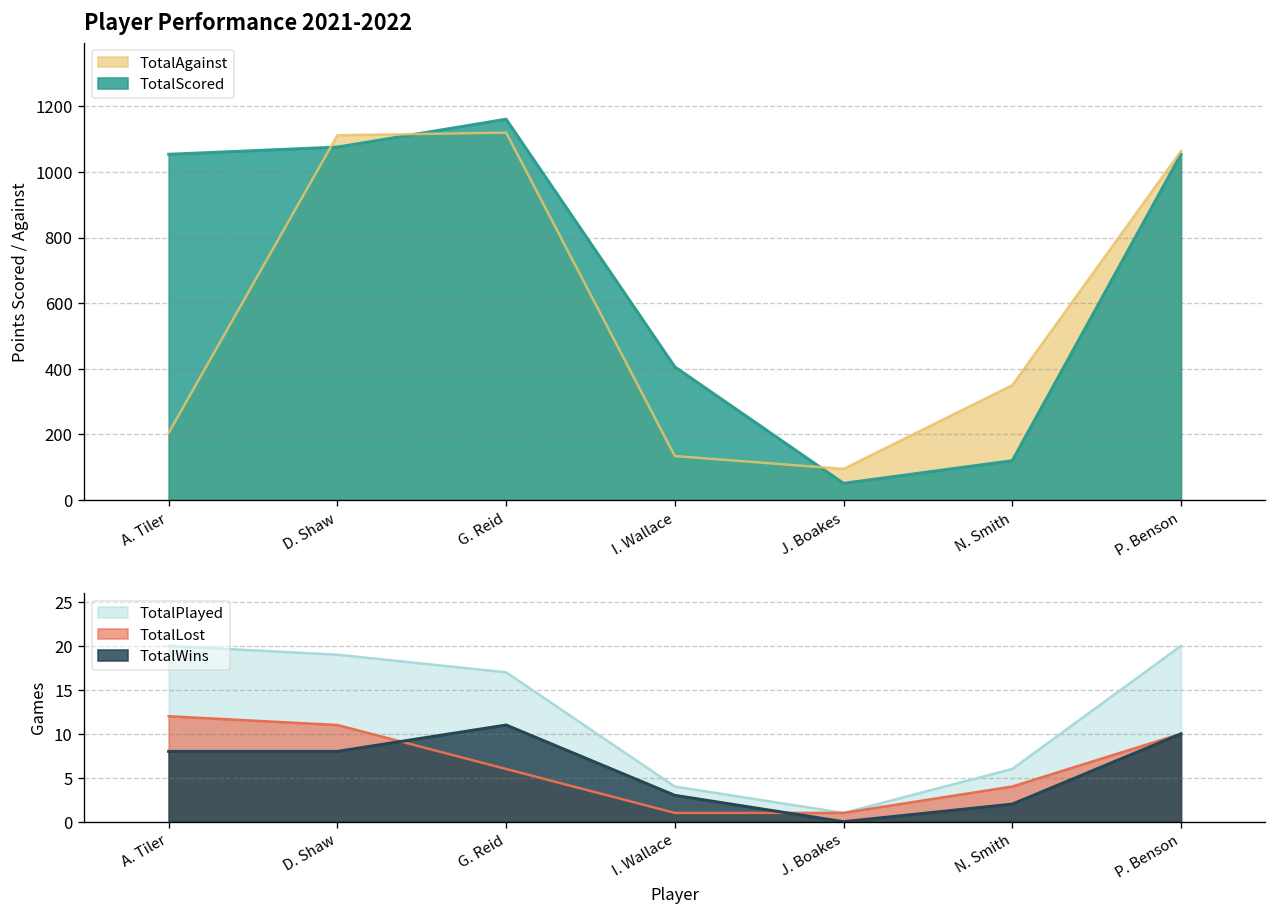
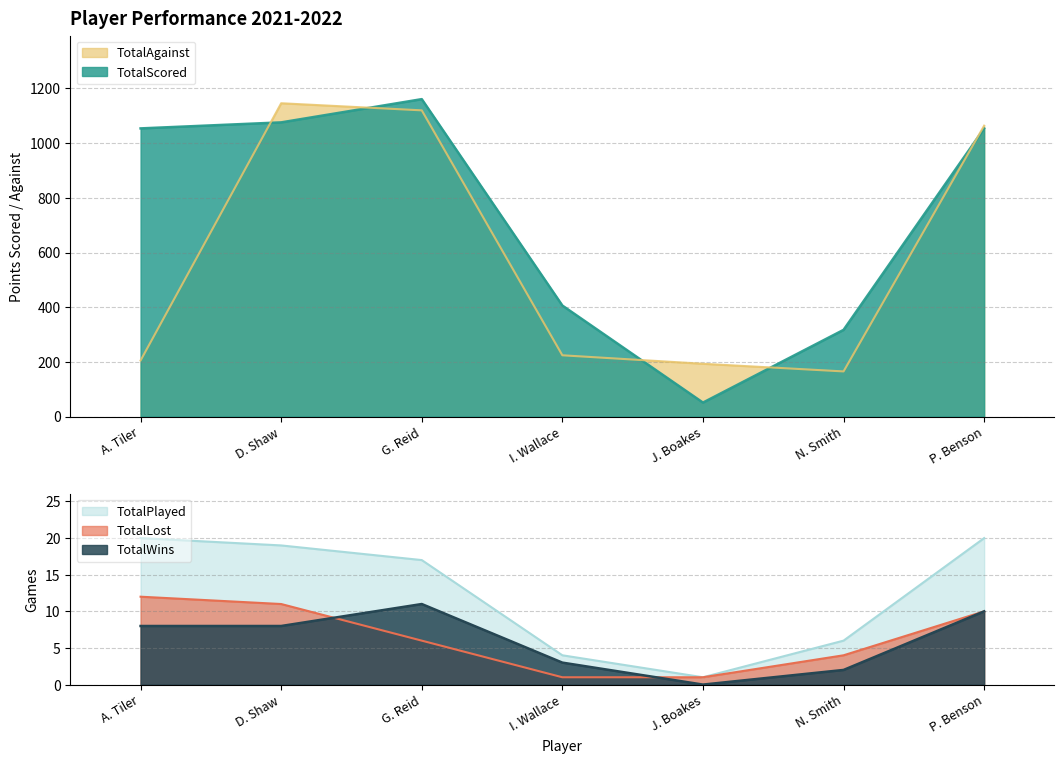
  {
    "Player Performance 2021-2022": {
      "TotalAgainst": {
        "A. Tiler": 210,
-       "D. Shaw": 1110,
+       "D. Shaw": 1150,
        "G. Reid": 1120,
-       "I. Wallace": 130,
-       "J. Boakes": 100,
-       "N. Smith": 350,
+       "I. Wallace": 220,
+       "J. Boakes": 190,
+       "N. Smith": 170,
        "P. Benson": 1060
      },
      "TotalScored": {
        "A. Tiler": 1050,
        "D. Shaw": 1080,
        "G. Reid": 1160,
        "I. Wallace": 410,
        "J. Boakes": 50,
-       "N. Smith": 120,
+       "N. Smith": 320,
        "P. Benson": 1050
      }
    }
  }
